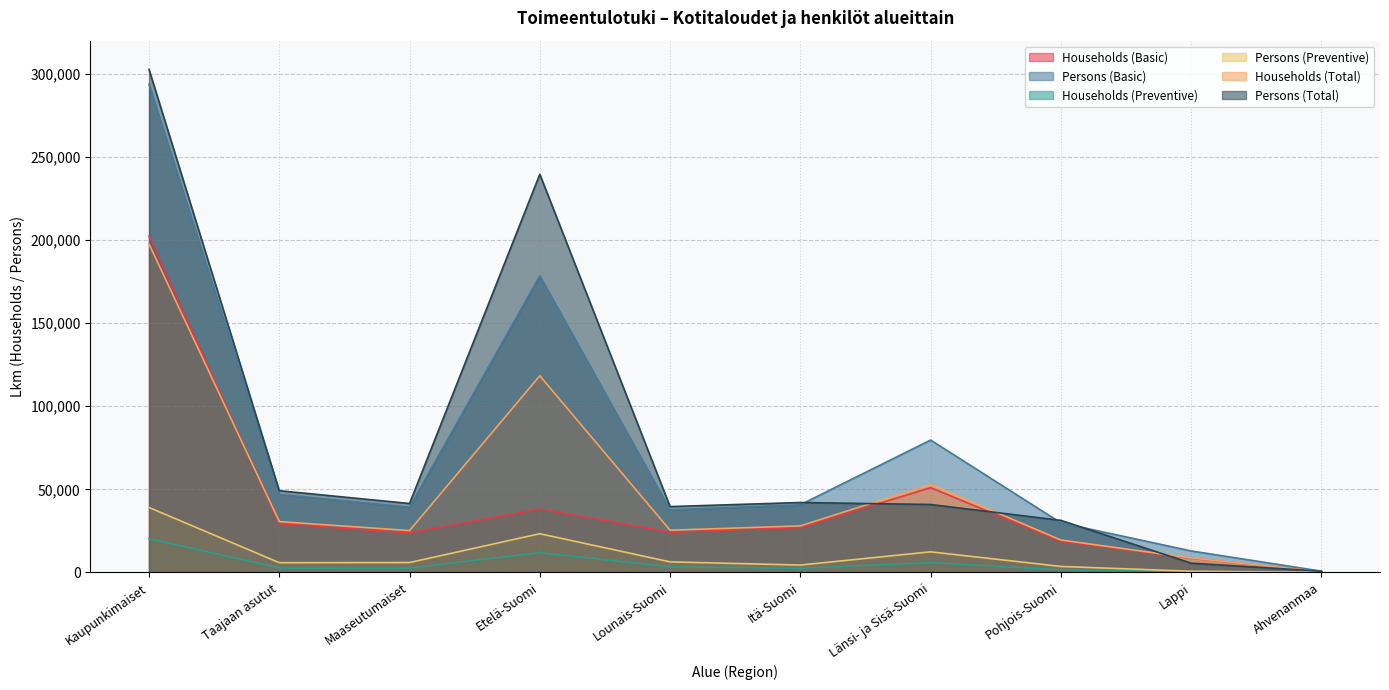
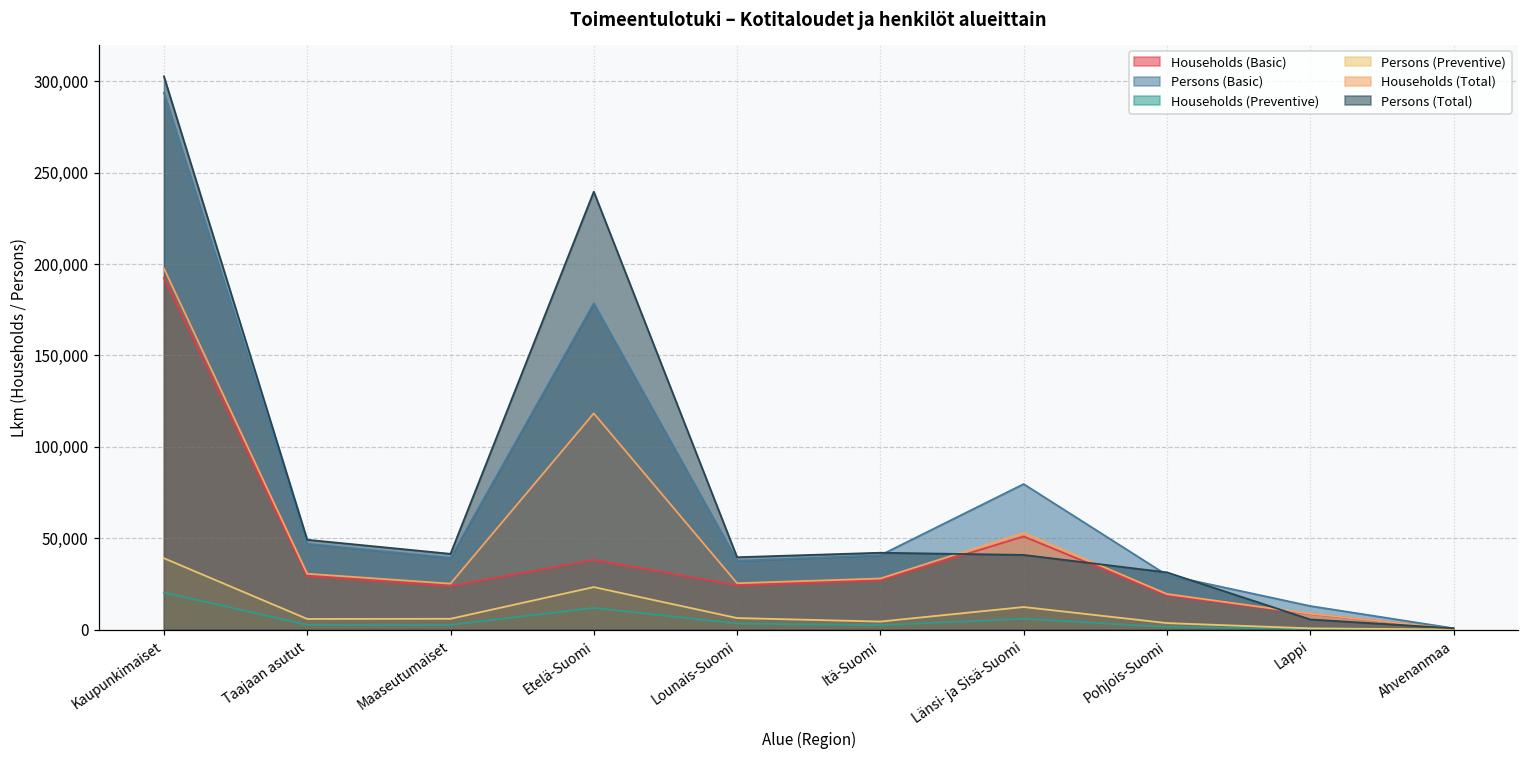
  {
    "Households (Basic)": {
-     "Kaupunkimaiset": "202,000",
+     "Kaupunkimaiset": "192,000",
      "Etelä-Suomi": "38,000",
      "Länsi- ja Sisä-Suomi": "51,000"
    },
    "Persons (Total)": {
      "Kaupunkimaiset": "303,000",
      "Taajaan asutut": "49,000",
      "Maaseutumaiset": "41,000",
      "Etelä-Suomi": "240,000",
      "Lounais-Suomi": "40,000",
      "Länsi- ja Sisä-Suomi": "41,000",
      "Lappi": "6,000"
    }
  }
